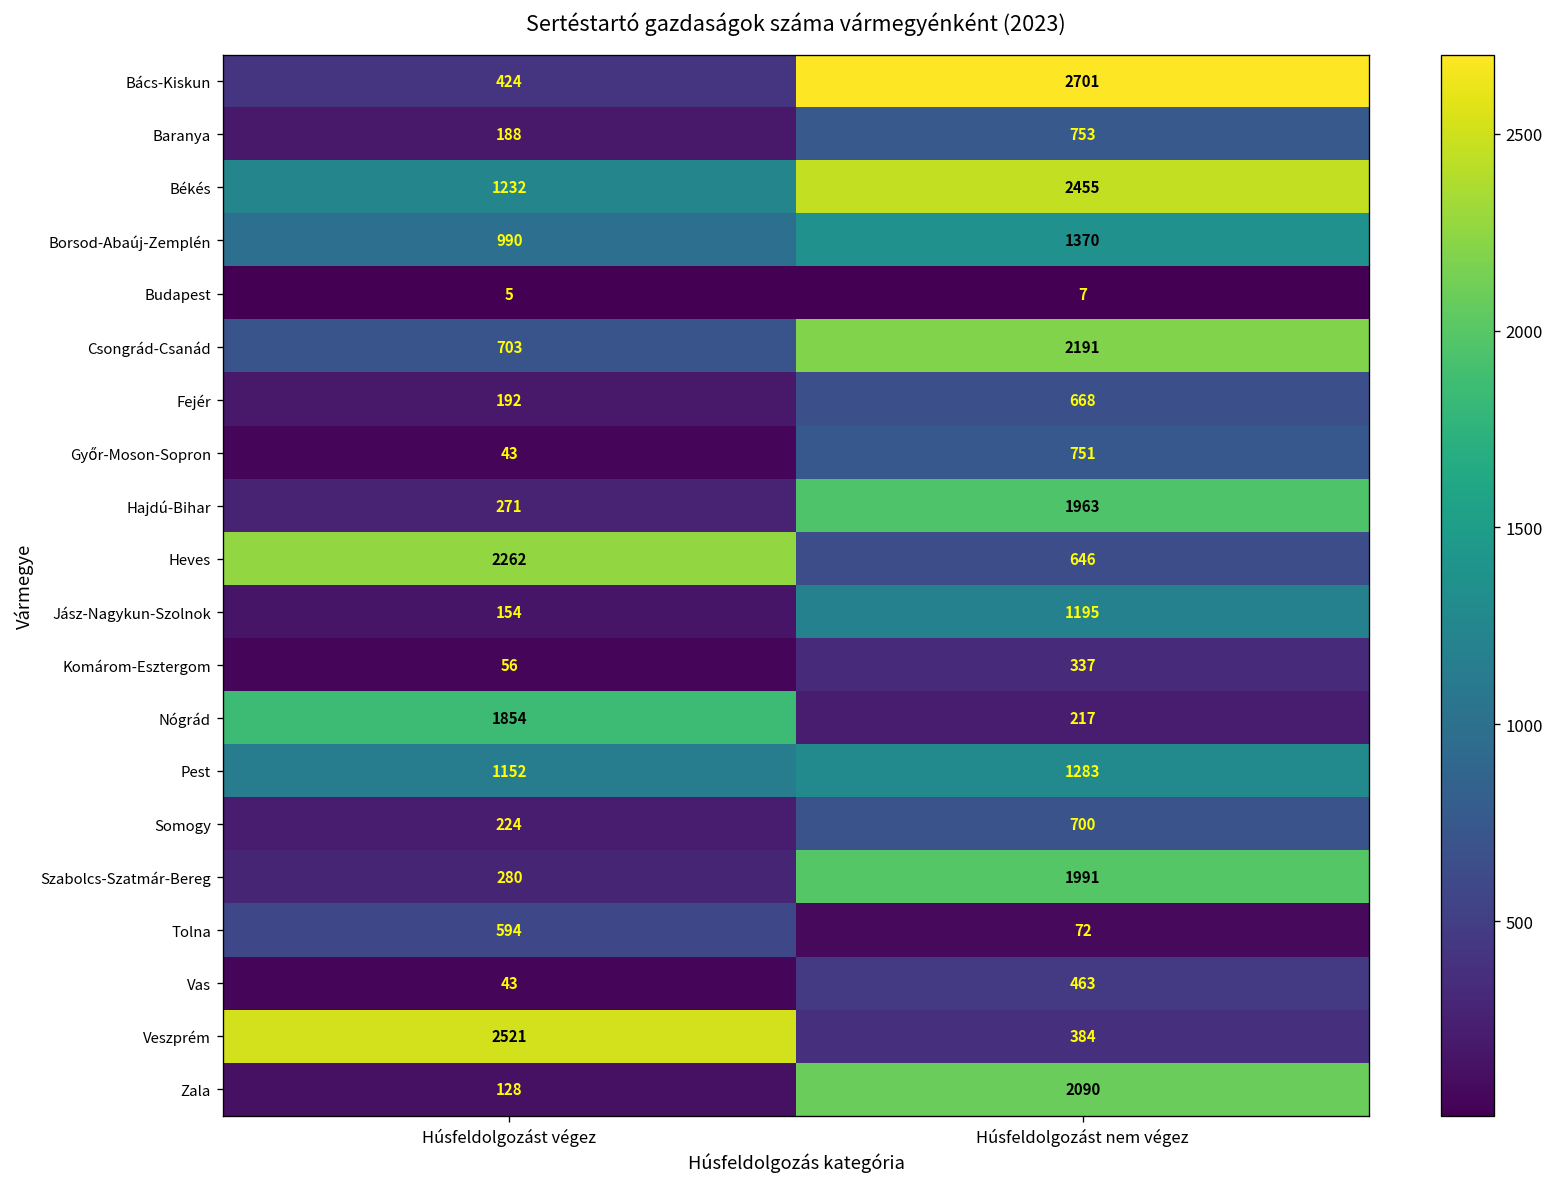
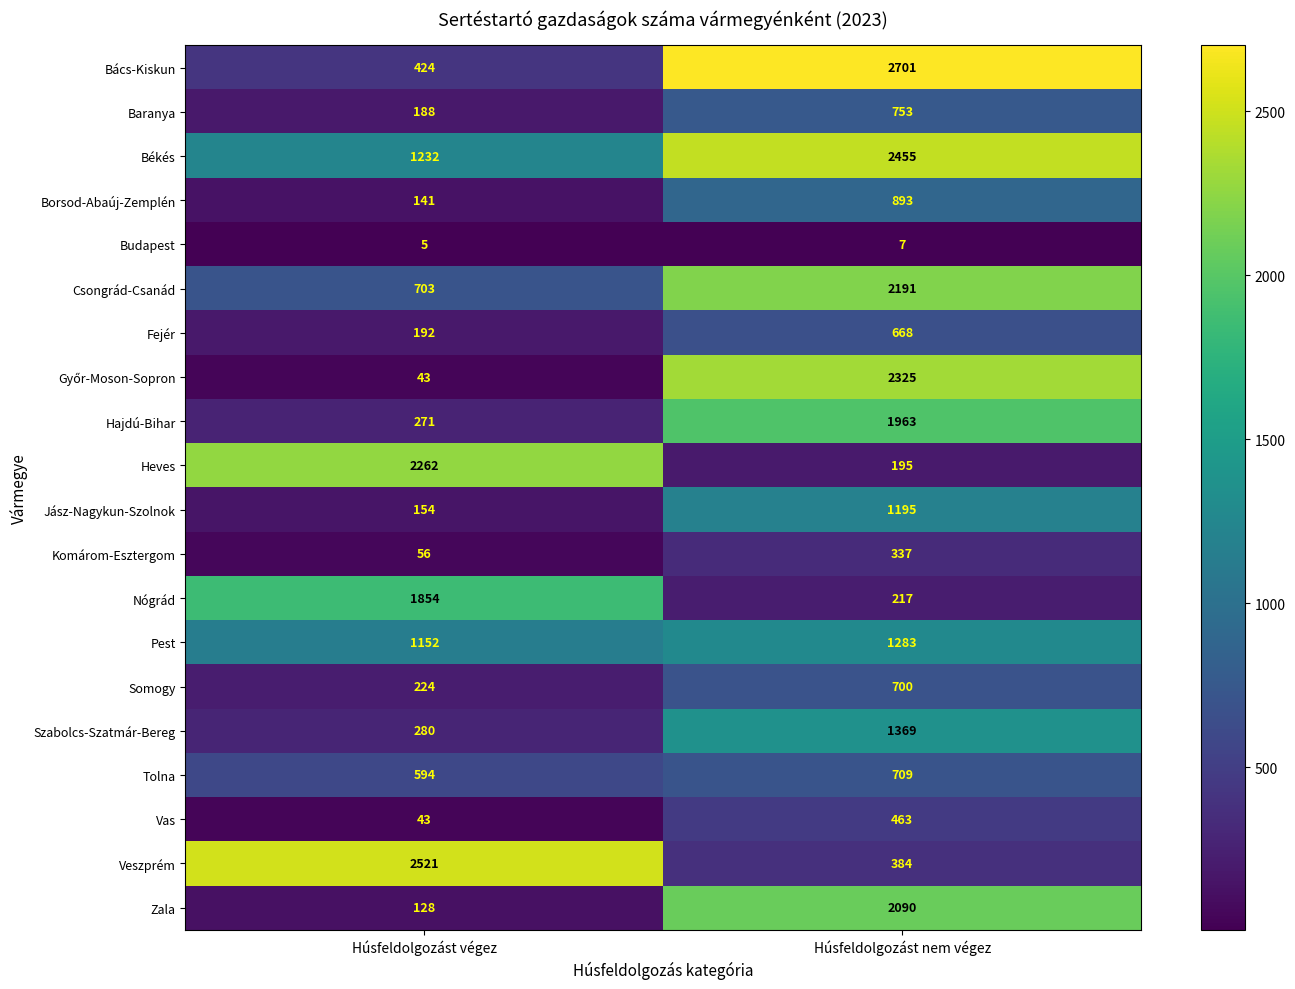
  {
    "Bács-Kiskun": {
      "Húsfeldolgozást végez": 424,
      "Húsfeldolgozást nem végez": 2701
    },
    "Baranya": {
      "Húsfeldolgozást végez": 188,
      "Húsfeldolgozást nem végez": 753
    },
    "Békés": {
      "Húsfeldolgozást végez": 1232,
      "Húsfeldolgozást nem végez": 2455
    },
    "Borsod-Abaúj-Zemplén": {
-     "Húsfeldolgozást végez": 990,
-     "Húsfeldolgozást nem végez": 1370
+     "Húsfeldolgozást végez": 141,
+     "Húsfeldolgozást nem végez": 893
    },
    "Budapest": {
      "Húsfeldolgozást végez": 5,
      "Húsfeldolgozást nem végez": 7
    },
    "Csongrád-Csanád": {
      "Húsfeldolgozást végez": 703,
      "Húsfeldolgozást nem végez": 2191
    },
    "Fejér": {
      "Húsfeldolgozást végez": 192,
      "Húsfeldolgozást nem végez": 668
    },
    "Győr-Moson-Sopron": {
      "Húsfeldolgozást végez": 43,
-     "Húsfeldolgozást nem végez": 751
+     "Húsfeldolgozást nem végez": 2325
    },
    "Hajdú-Bihar": {
      "Húsfeldolgozást végez": 271,
      "Húsfeldolgozást nem végez": 1963
    },
    "Heves": {
      "Húsfeldolgozást végez": 2262,
-     "Húsfeldolgozást nem végez": 646
+     "Húsfeldolgozást nem végez": 195
    },
    "Jász-Nagykun-Szolnok": {
      "Húsfeldolgozást végez": 154,
      "Húsfeldolgozást nem végez": 1195
    },
    "Komárom-Esztergom": {
      "Húsfeldolgozást végez": 56,
      "Húsfeldolgozást nem végez": 337
    },
    "Nógrád": {
      "Húsfeldolgozást végez": 1854,
      "Húsfeldolgozást nem végez": 217
    },
    "Pest": {
      "Húsfeldolgozást végez": 1152,
      "Húsfeldolgozást nem végez": 1283
    },
    "Somogy": {
      "Húsfeldolgozást végez": 224,
      "Húsfeldolgozást nem végez": 700
    },
    "Szabolcs-Szatmár-Bereg": {
      "Húsfeldolgozást végez": 280,
-     "Húsfeldolgozást nem végez": 1991
+     "Húsfeldolgozást nem végez": 1369
    },
    "Tolna": {
      "Húsfeldolgozást végez": 594,
-     "Húsfeldolgozást nem végez": 72
+     "Húsfeldolgozást nem végez": 709
    },
    "Vas": {
      "Húsfeldolgozást végez": 43,
      "Húsfeldolgozást nem végez": 463
    },
    "Veszprém": {
      "Húsfeldolgozást végez": 2521,
      "Húsfeldolgozást nem végez": 384
    },
    "Zala": {
      "Húsfeldolgozást végez": 128,
      "Húsfeldolgozást nem végez": 2090
    }
  }
